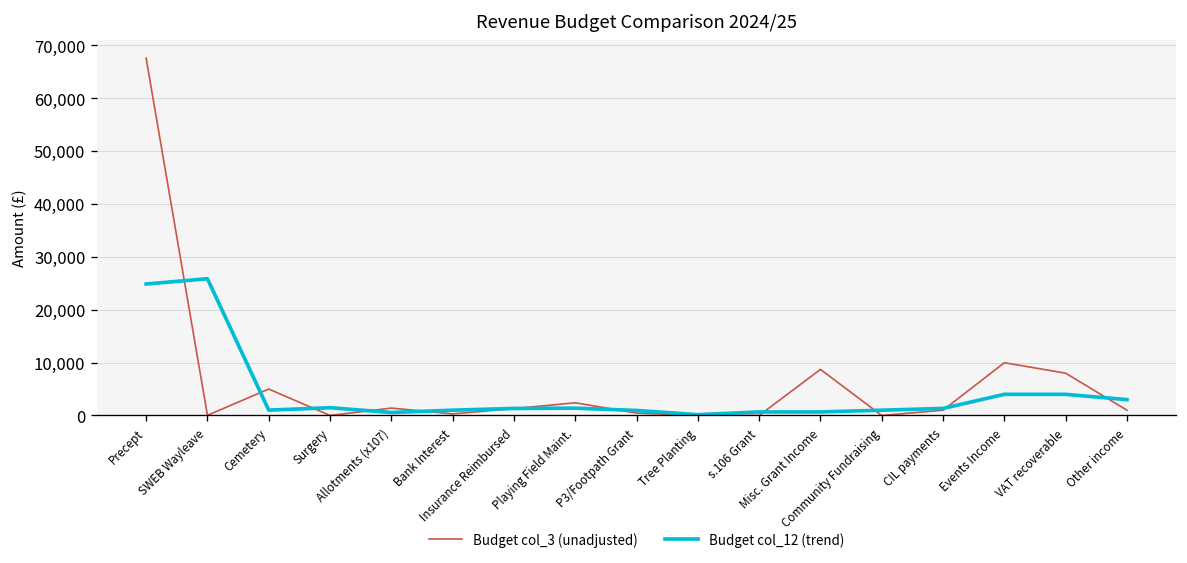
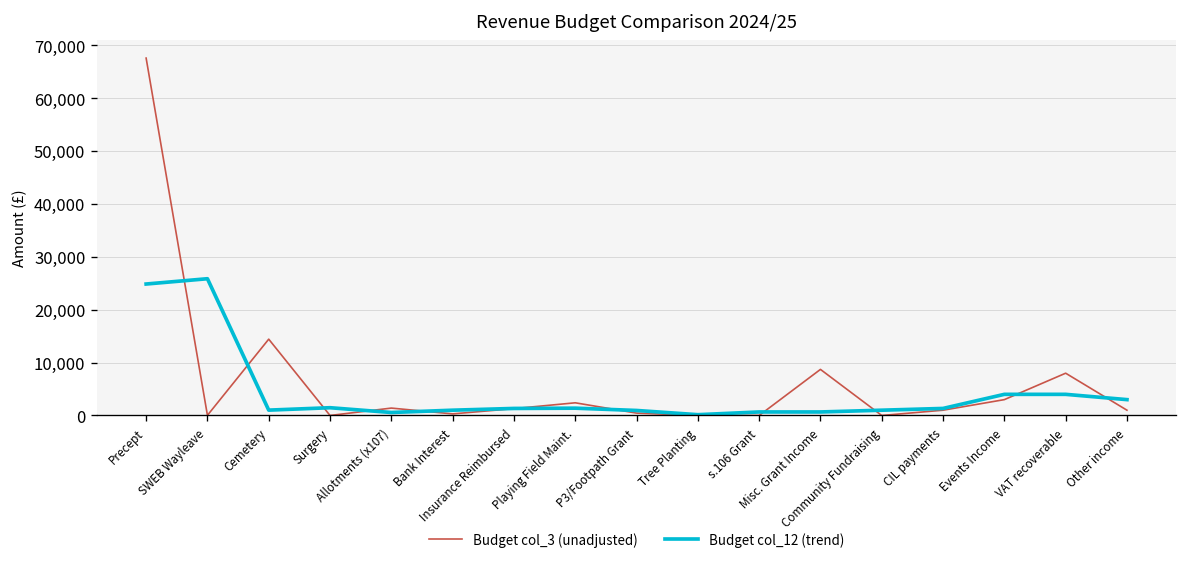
  {
    "Budget col_3 (unadjusted)": {
      "Precept": "68,000",
      "SWEB Wayleave": "0",
-     "Cemetery": "5,000",
+     "Cemetery": "14,000",
      "Surgery": "0",
      "Allotments (x107)": "1,000",
      "Bank Interest": "0",
      "Playing Field Maint.": "2,000",
      "s.106 Grant": "0",
      "Misc. Grant Income": "9,000",
      "Community Fundraising": "0",
-     "Events Income": "10,000",
+     "Events Income": "3,000",
      "VAT recoverable": "8,000",
      "Other income": "1,000"
    },
    "Budget col_12 (trend)": {
      "Precept": "25,000",
      "SWEB Wayleave": "26,000",
      "Cemetery": "1,000",
      "Surgery": "1,000",
      "Allotments (x107)": "1,000",
      "Bank Interest": "1,000",
      "Playing Field Maint.": "1,000",
      "s.106 Grant": "1,000",
      "Misc. Grant Income": "1,000",
      "Community Fundraising": "1,000",
      "Events Income": "4,000",
      "VAT recoverable": "4,000",
      "Other income": "3,000"
    }
  }
